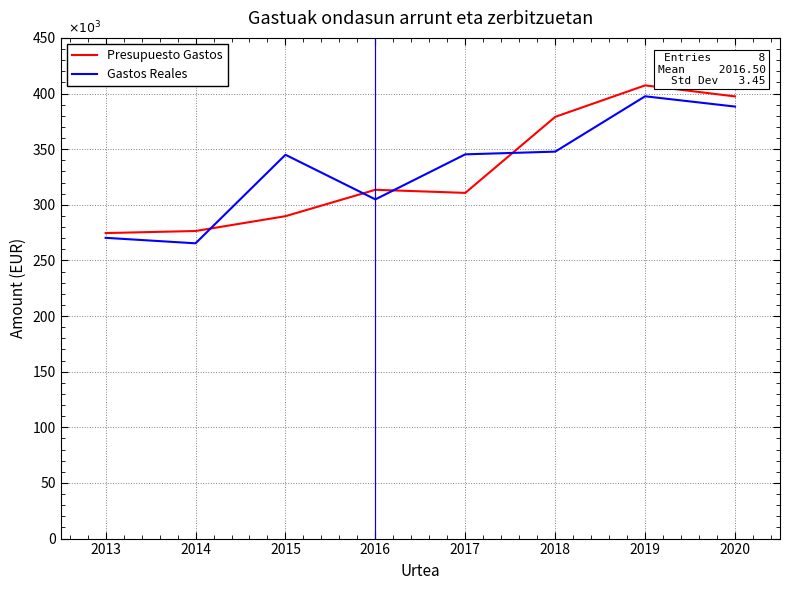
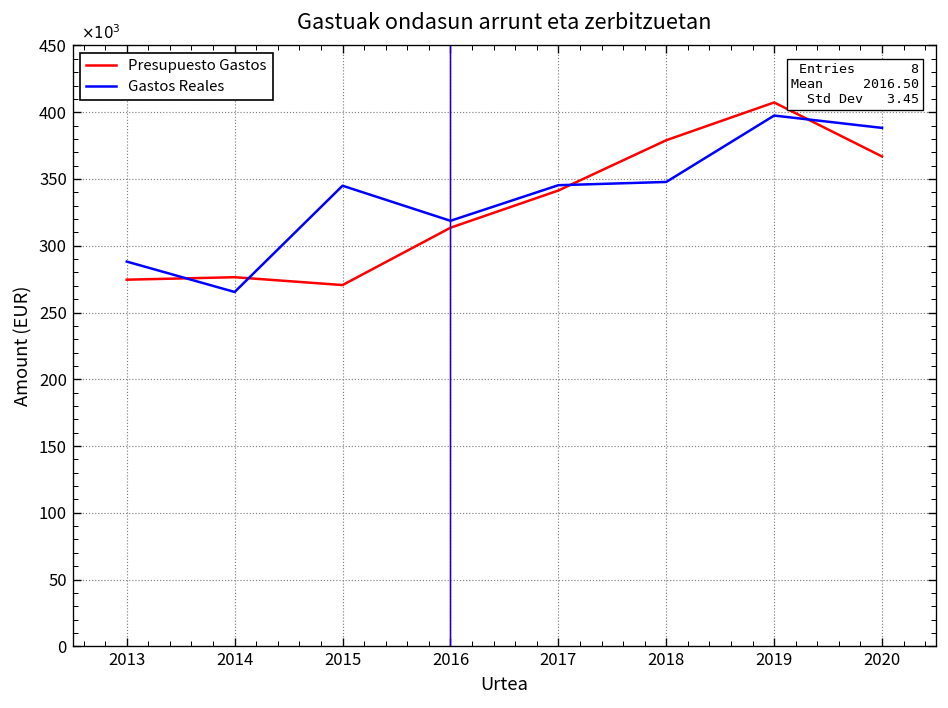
  {
    "Presupuesto Gastos": {
      "2013": 275,
      "2014": 276,
-     "2015": 290,
+     "2015": 271,
      "2016": 313,
-     "2017": 311,
+     "2017": 341,
      "2018": 379,
      "2019": 407,
-     "2020": 397
+     "2020": 367
    },
    "Gastos Reales": {
-     "2013": 270,
+     "2013": 288,
      "2014": 265,
      "2015": 345,
-     "2016": 305,
+     "2016": 319,
      "2017": 345,
      "2018": 348,
      "2019": 398,
      "2020": 388
    }
  }
